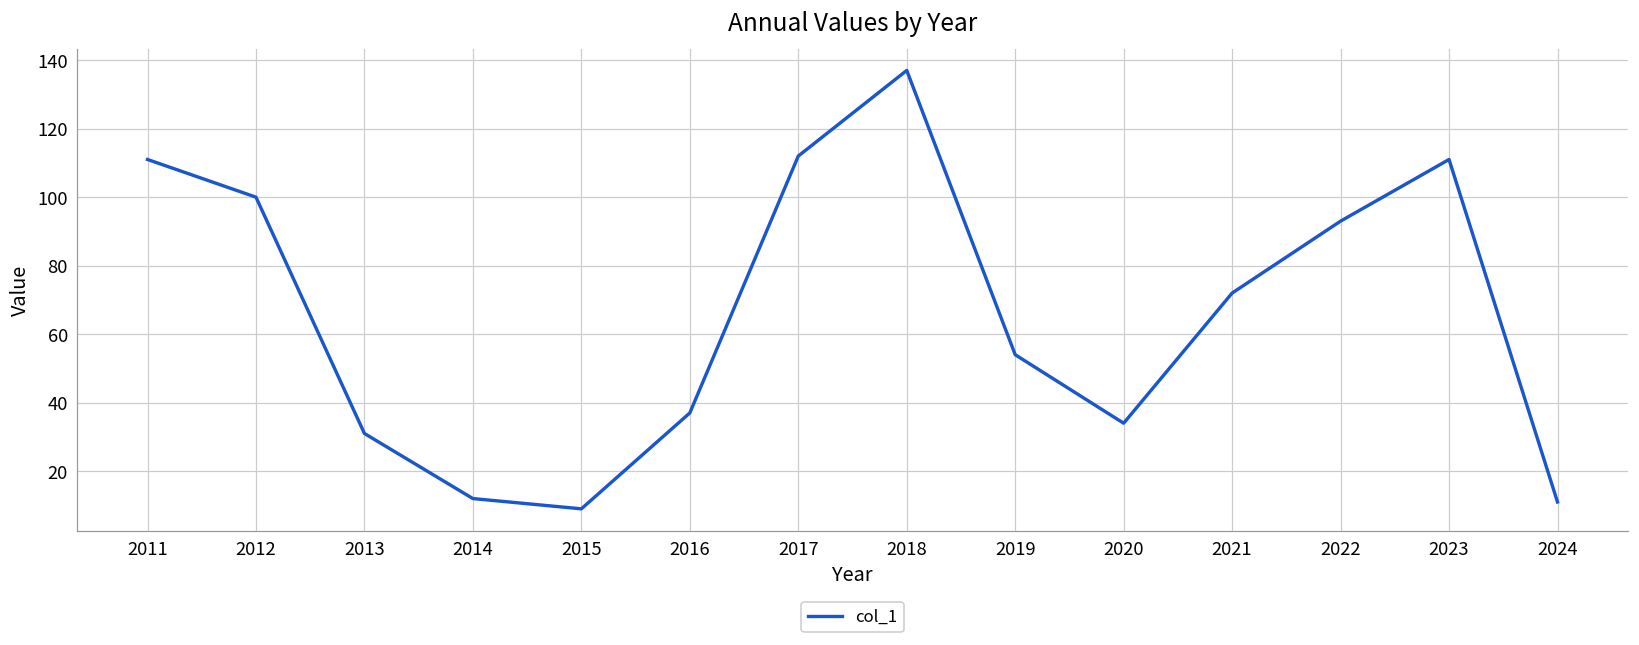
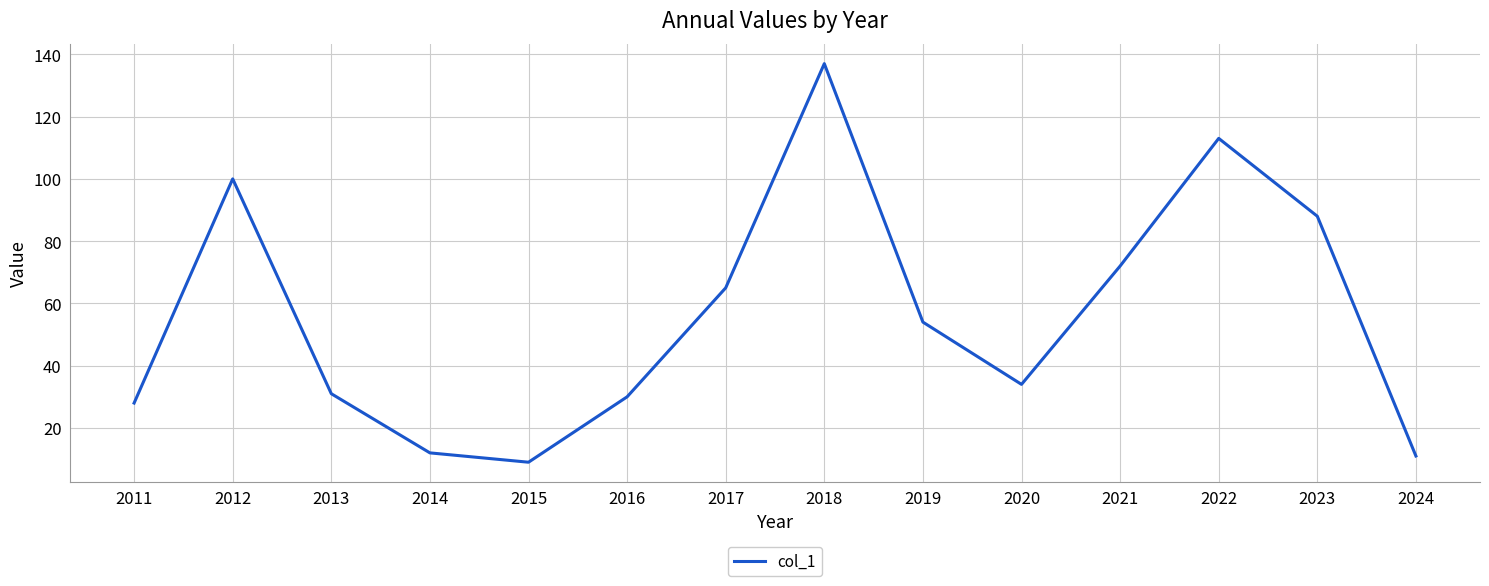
  {
-   "2011": 111,
+   "2011": 28,
    "2012": 100,
    "2013": 31,
    "2014": 12,
    "2015": 9,
-   "2016": 37,
-   "2017": 112,
+   "2016": 30,
+   "2017": 65,
    "2018": 137,
    "2019": 54,
    "2020": 34,
    "2021": 72,
-   "2022": 93,
-   "2023": 111,
+   "2022": 113,
+   "2023": 88,
    "2024": 11
  }
